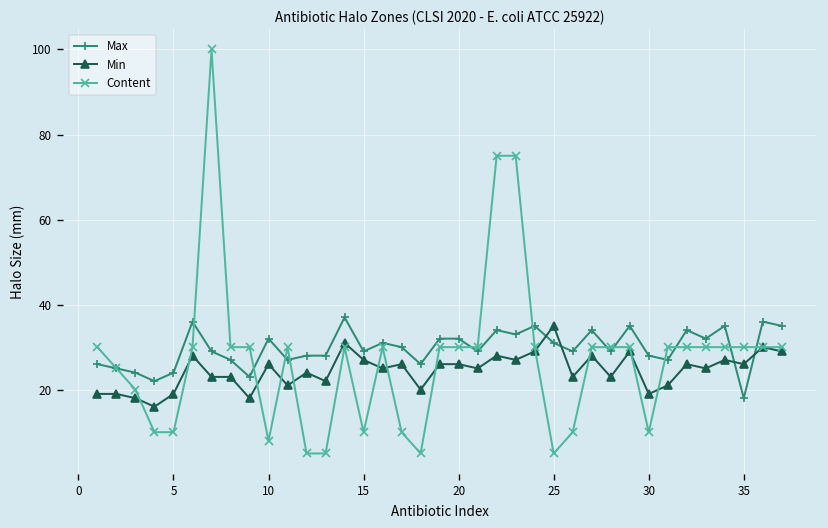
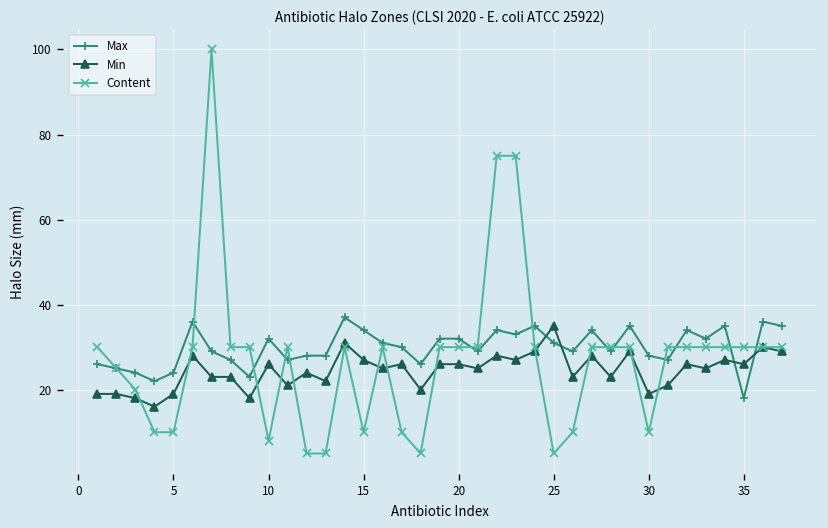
  {
    "Max": {
      "5": 24,
      "10": 32,
-     "15": 29,
+     "15": 34,
      "20": 32,
      "25": 31,
      "30": 28,
      "35": 18
    },
    "Min": {
      "5": 19,
      "10": 26,
      "15": 27,
      "20": 26,
      "25": 35,
      "30": 19,
      "35": 26
    },
    "Content": {
      "5": 10,
      "10": 8,
      "15": 10,
      "20": 30,
      "25": 5,
      "30": 10,
      "35": 30
    }
  }
